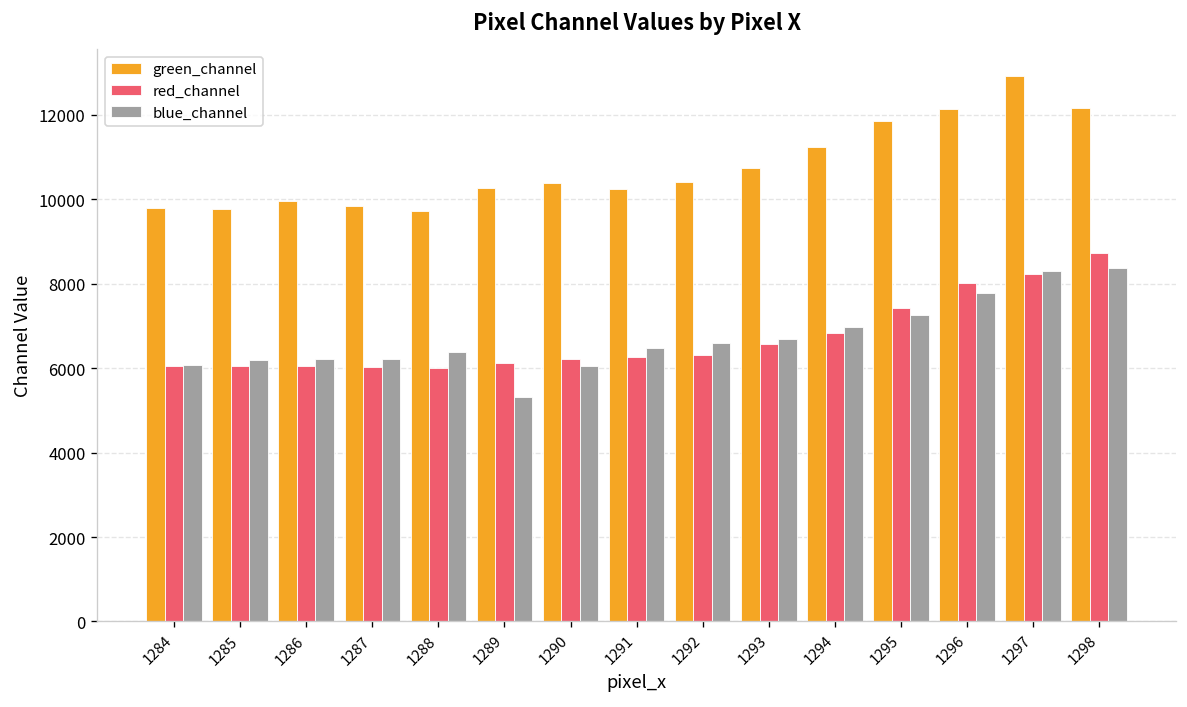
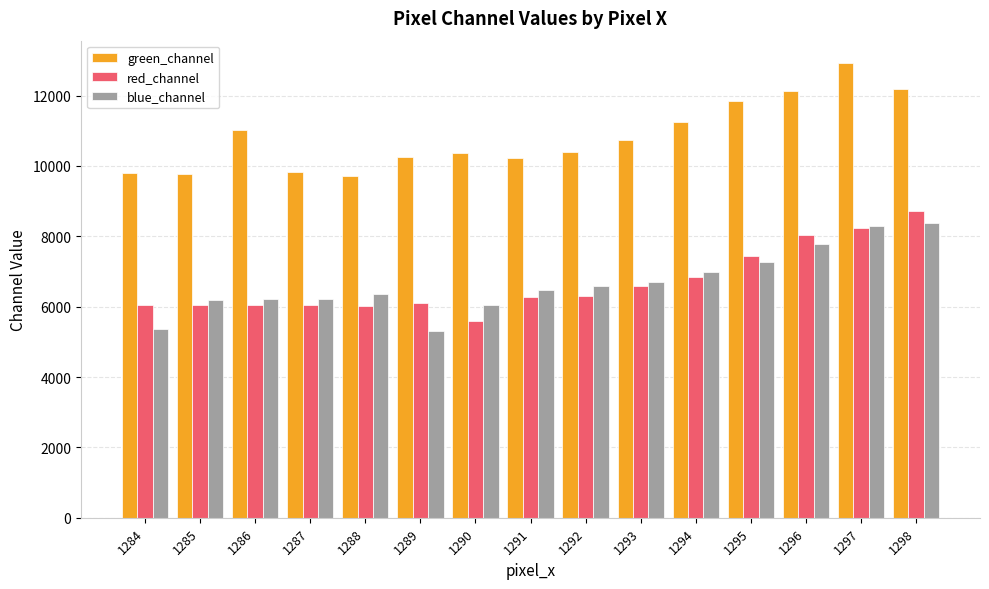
  {
    "green_channel": {
      "1284": 9800,
      "1285": 9800,
-     "1286": 10000,
+     "1286": 11000,
      "1287": 9800,
      "1288": 9700,
      "1289": 10300,
      "1290": 10400,
      "1291": 10200,
      "1292": 10400,
      "1293": 10700,
      "1294": 11200,
      "1295": 11900,
      "1296": 12100,
      "1297": 12900,
      "1298": 12200
    },
    "red_channel": {
      "1284": 6000,
      "1285": 6100,
      "1286": 6100,
      "1287": 6000,
      "1288": 6000,
      "1289": 6100,
-     "1290": 6200,
+     "1290": 5600,
      "1291": 6300,
      "1292": 6300,
      "1293": 6600,
      "1294": 6800,
      "1295": 7400,
      "1296": 8000,
      "1297": 8200,
      "1298": 8700
    },
    "blue_channel": {
-     "1284": 6100,
+     "1284": 5400,
      "1285": 6200,
      "1286": 6200,
      "1287": 6200,
      "1288": 6400,
      "1289": 5300,
      "1290": 6100,
      "1291": 6500,
      "1292": 6600,
      "1293": 6700,
      "1294": 7000,
      "1295": 7300,
      "1296": 7800,
      "1297": 8300,
      "1298": 8400
    }
  }
